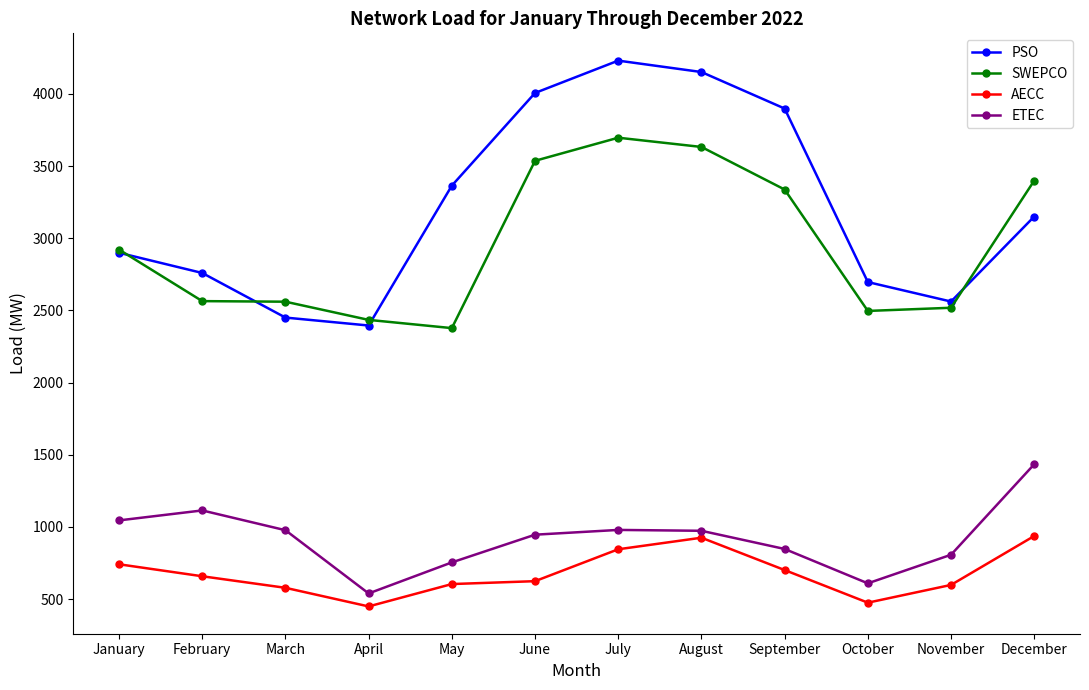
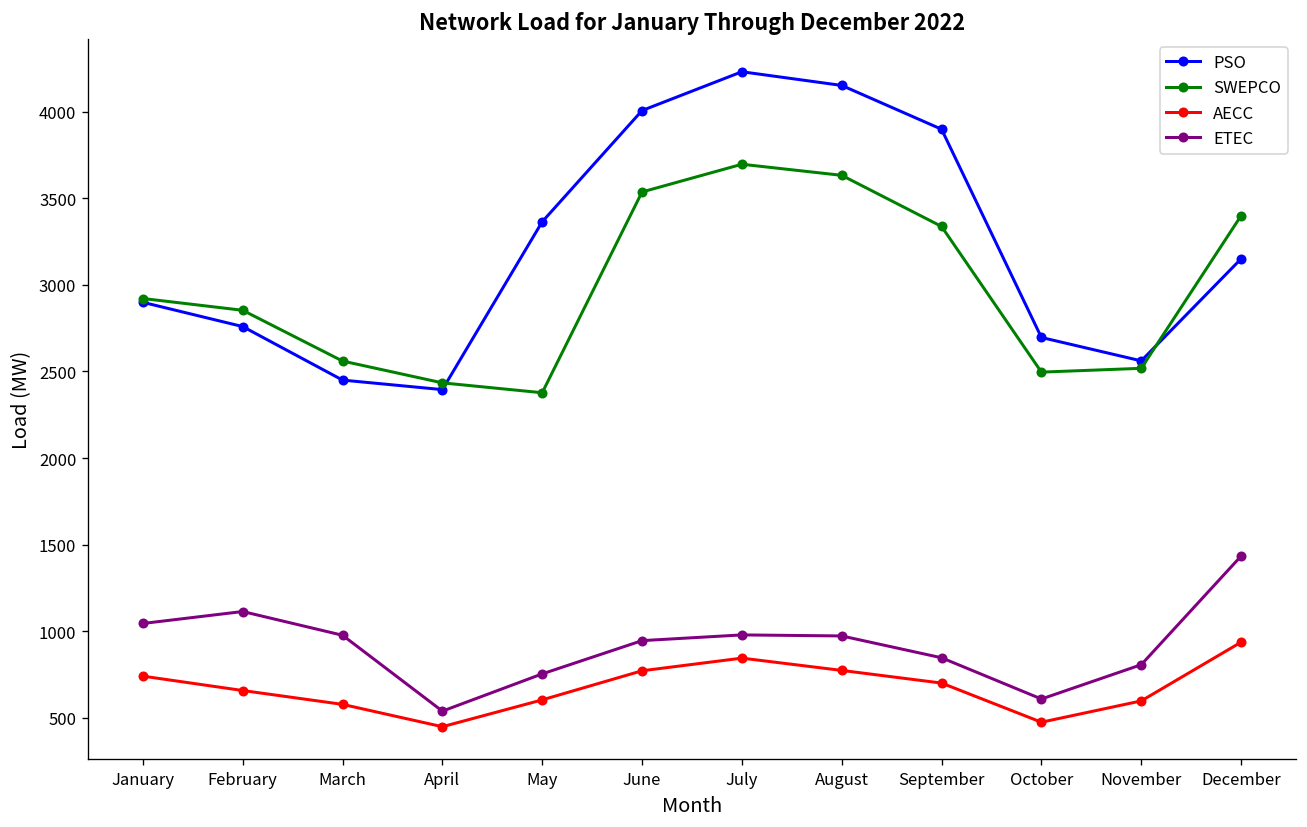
  {
    "PSO": {
      "January": 2900,
      "February": 2760,
      "March": 2450,
      "April": 2400,
      "May": 3360,
      "June": 4010,
      "July": 4230,
      "August": 4150,
      "September": 3900,
      "October": 2700,
      "November": 2560,
      "December": 3150
    },
    "SWEPCO": {
      "January": 2920,
-     "February": 2560,
+     "February": 2850,
      "March": 2560,
      "April": 2430,
      "May": 2380,
      "June": 3540,
      "July": 3700,
      "August": 3630,
      "September": 3340,
      "October": 2500,
      "November": 2520,
      "December": 3400
    },
    "AECC": {
      "January": 740,
      "February": 660,
      "March": 580,
      "April": 450,
      "May": 600,
-     "June": 620,
+     "June": 770,
      "July": 850,
-     "August": 930,
+     "August": 770,
      "September": 700,
      "October": 480,
      "November": 600,
      "December": 940
    },
    "ETEC": {
      "January": 1050,
      "February": 1110,
      "March": 980,
      "April": 540,
      "May": 750,
      "June": 950,
      "July": 980,
      "August": 970,
      "September": 850,
      "October": 610,
      "November": 810,
      "December": 1430
    }
  }
